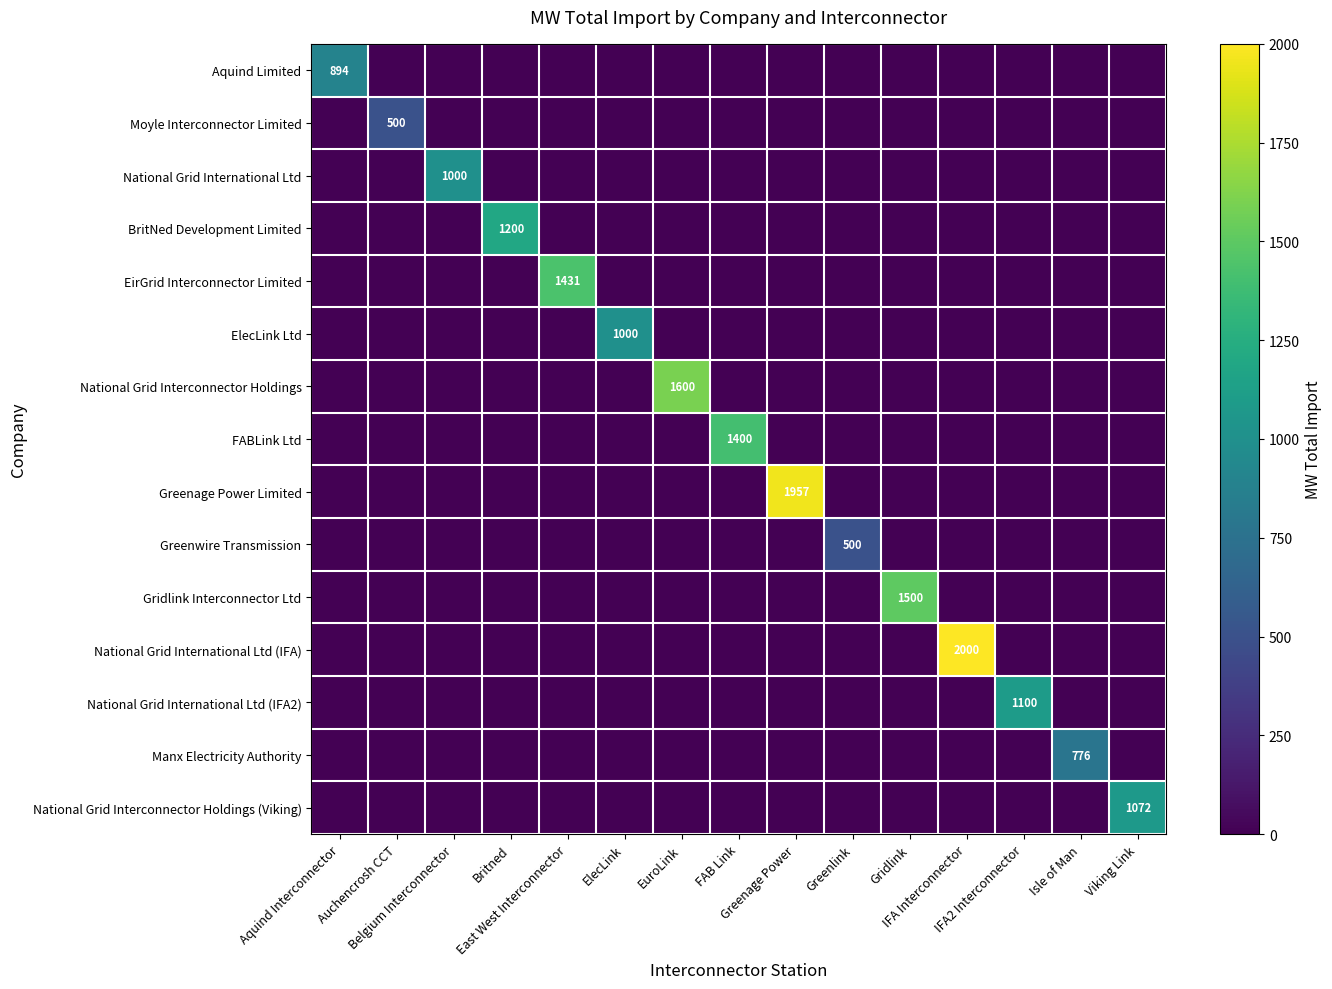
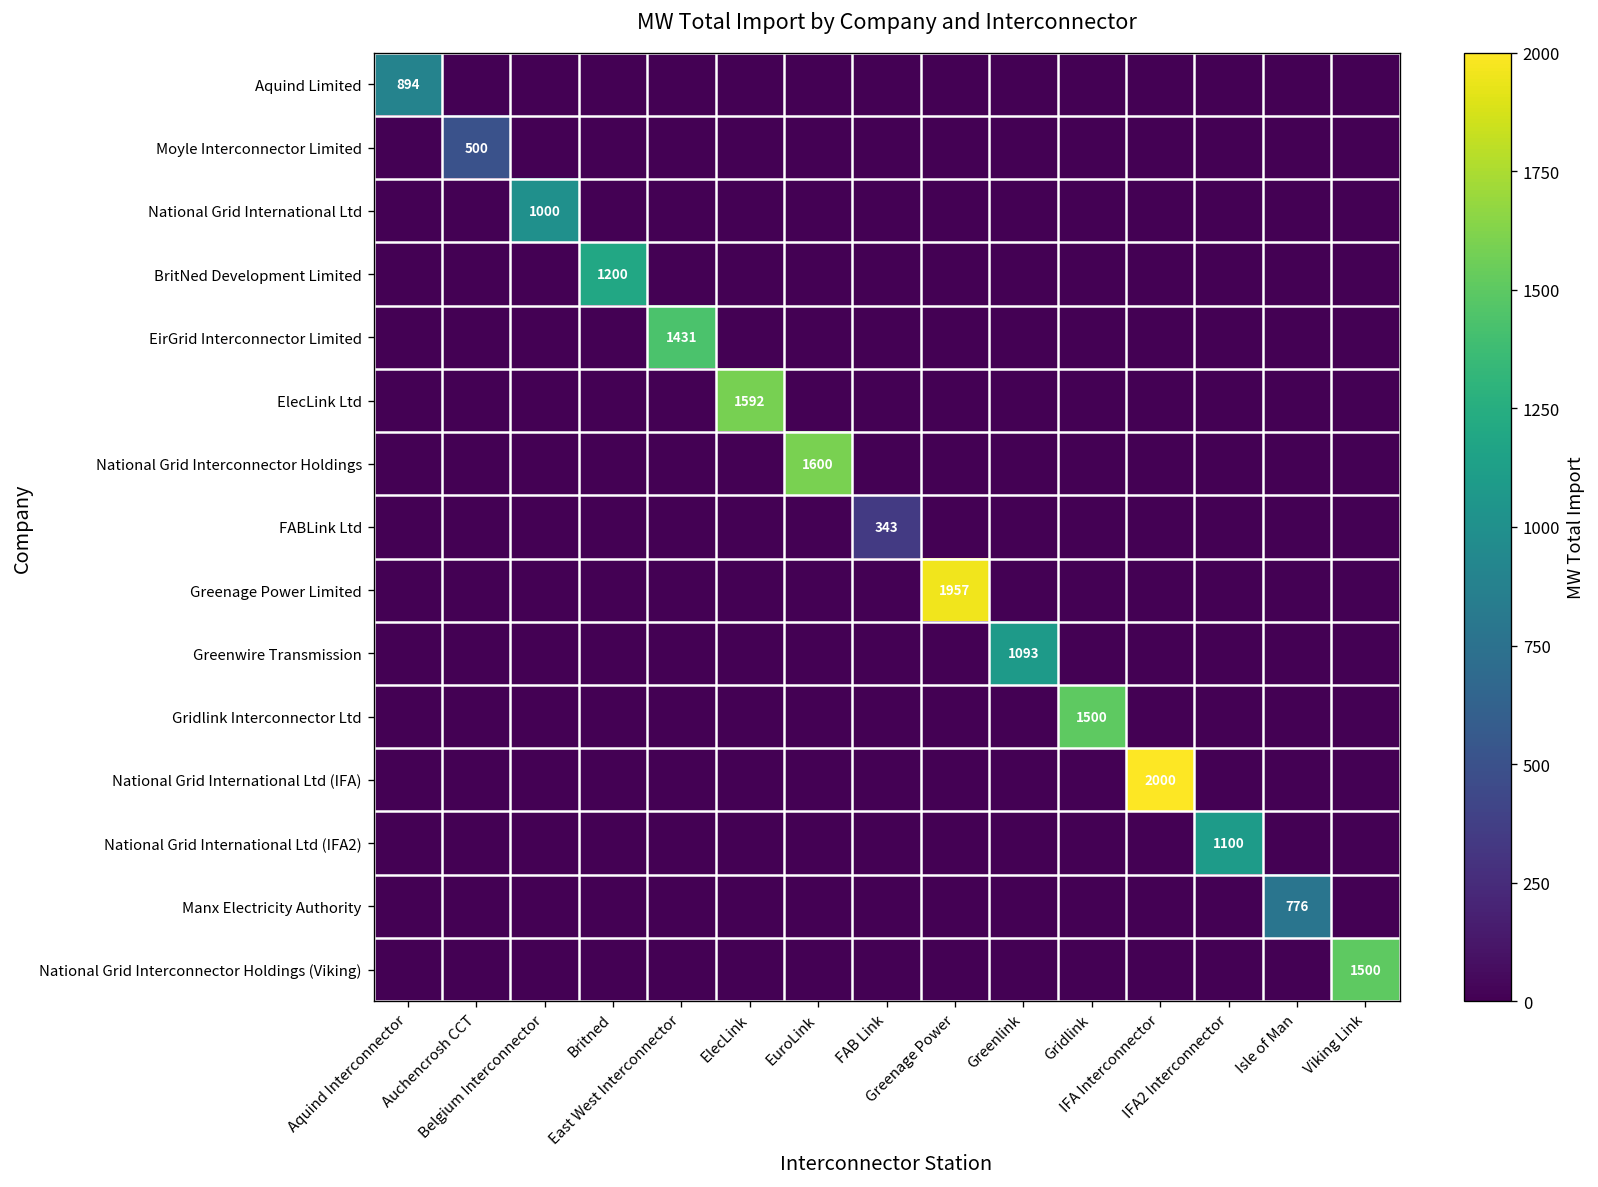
  {
    "Aquind Limited": {
      "Aquind Interconnector": 894
    },
    "Moyle Interconnector Limited": {
      "Auchencrosh CCT": 500
    },
    "National Grid International Ltd": {
      "Belgium Interconnector": 1000
    },
    "BritNed Development Limited": {
      "Britned": 1200
    },
    "EirGrid Interconnector Limited": {
      "East West Interconnector": 1431
    },
    "ElecLink Ltd": {
-     "ElecLink": 1000
+     "ElecLink": 1592
    },
    "National Grid Interconnector Holdings": {
      "EuroLink": 1600
    },
    "FABLink Ltd": {
-     "FAB Link": 1400
+     "FAB Link": 343
    },
    "Greenage Power Limited": {
      "Greenage Power": 1957
    },
    "Greenwire Transmission": {
-     "Greenlink": 500
+     "Greenlink": 1093
    },
    "Gridlink Interconnector Ltd": {
      "Gridlink": 1500
    },
    "National Grid International Ltd (IFA)": {
      "IFA Interconnector": 2000
    },
    "National Grid International Ltd (IFA2)": {
      "IFA2 Interconnector": 1100
    },
    "Manx Electricity Authority": {
      "Isle of Man": 776
    },
    "National Grid Interconnector Holdings (Viking)": {
-     "Viking Link": 1072
+     "Viking Link": 1500
    }
  }
